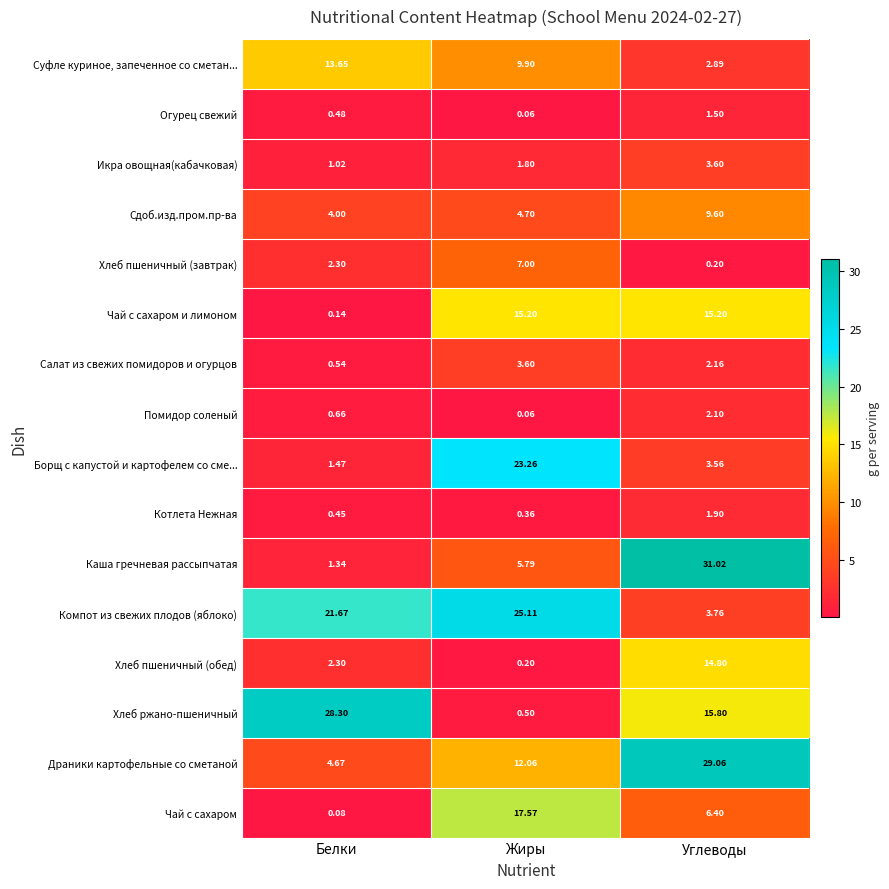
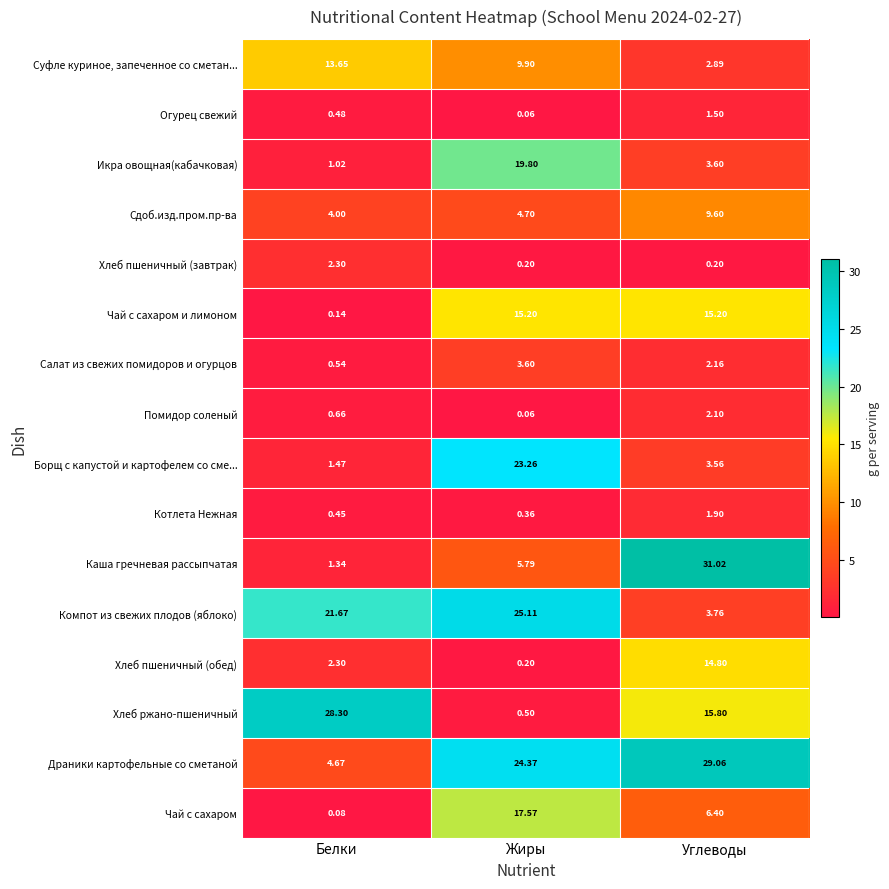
  {
    "Суфле куриное, запеченное со сметан...": {
      "Белки": 13.65,
      "Жиры": 9.90,
      "Углеводы": 2.89
    },
    "Огурец свежий": {
      "Белки": 0.48,
      "Жиры": 0.06,
      "Углеводы": 1.50
    },
    "Икра овощная(кабачковая)": {
      "Белки": 1.02,
-     "Жиры": 1.80,
+     "Жиры": 19.80,
      "Углеводы": 3.60
    },
    "Сдоб.изд.пром.пр-ва": {
      "Белки": 4.00,
      "Жиры": 4.70,
      "Углеводы": 9.60
    },
    "Хлеб пшеничный (завтрак)": {
      "Белки": 2.30,
-     "Жиры": 7.00,
+     "Жиры": 0.20,
      "Углеводы": 0.20
    },
    "Чай с сахаром и лимоном": {
      "Белки": 0.14,
      "Жиры": 15.20,
      "Углеводы": 15.20
    },
    "Салат из свежих помидоров и огурцов": {
      "Белки": 0.54,
      "Жиры": 3.60,
      "Углеводы": 2.16
    },
    "Помидор соленый": {
      "Белки": 0.66,
      "Жиры": 0.06,
      "Углеводы": 2.10
    },
    "Борщ с капустой и картофелем со сме...": {
      "Белки": 1.47,
      "Жиры": 23.26,
      "Углеводы": 3.56
    },
    "Котлета Нежная": {
      "Белки": 0.45,
      "Жиры": 0.36,
      "Углеводы": 1.90
    },
    "Каша гречневая рассыпчатая": {
      "Белки": 1.34,
      "Жиры": 5.79,
      "Углеводы": 31.02
    },
    "Компот из свежих плодов (яблоко)": {
      "Белки": 21.67,
      "Жиры": 25.11,
      "Углеводы": 3.76
    },
    "Хлеб пшеничный (обед)": {
      "Белки": 2.30,
      "Жиры": 0.20,
      "Углеводы": 14.80
    },
    "Хлеб ржано-пшеничный": {
      "Белки": 28.30,
      "Жиры": 0.50,
      "Углеводы": 15.80
    },
    "Драники картофельные со сметаной": {
      "Белки": 4.67,
-     "Жиры": 12.06,
+     "Жиры": 24.37,
      "Углеводы": 29.06
    },
    "Чай с сахаром": {
      "Белки": 0.08,
      "Жиры": 17.57,
      "Углеводы": 6.40
    }
  }
